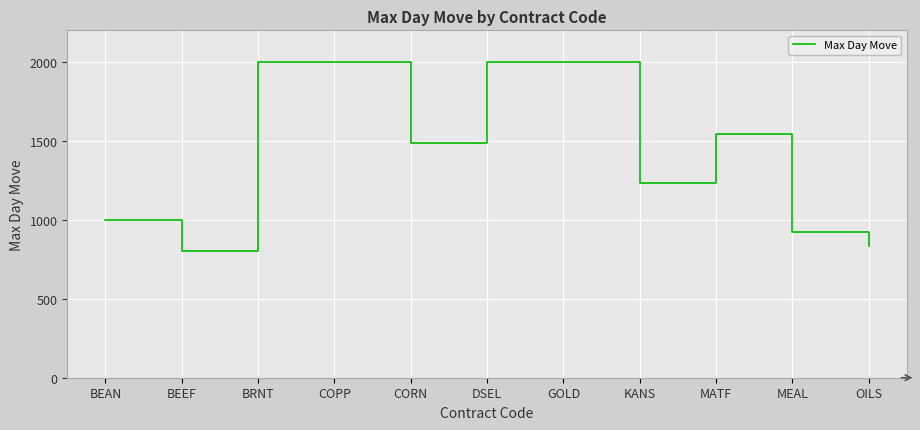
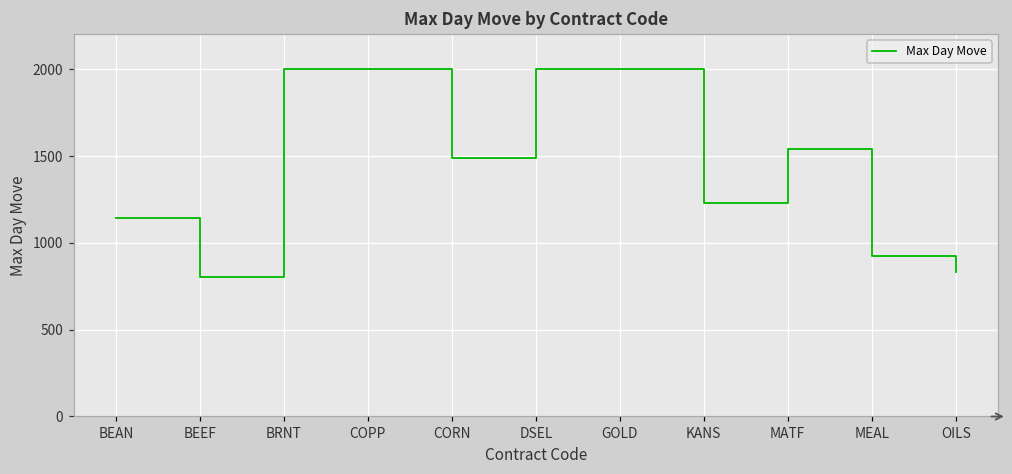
  {
-   "BEAN": 1000,
+   "BEAN": 1140,
    "BEEF": 800,
    "BRNT": 2000,
    "COPP": 2000,
    "CORN": 1490,
    "DSEL": 2000,
    "GOLD": 2000,
    "KANS": 1230,
    "MATF": 1540,
    "MEAL": 920,
    "OILS": 830
  }
